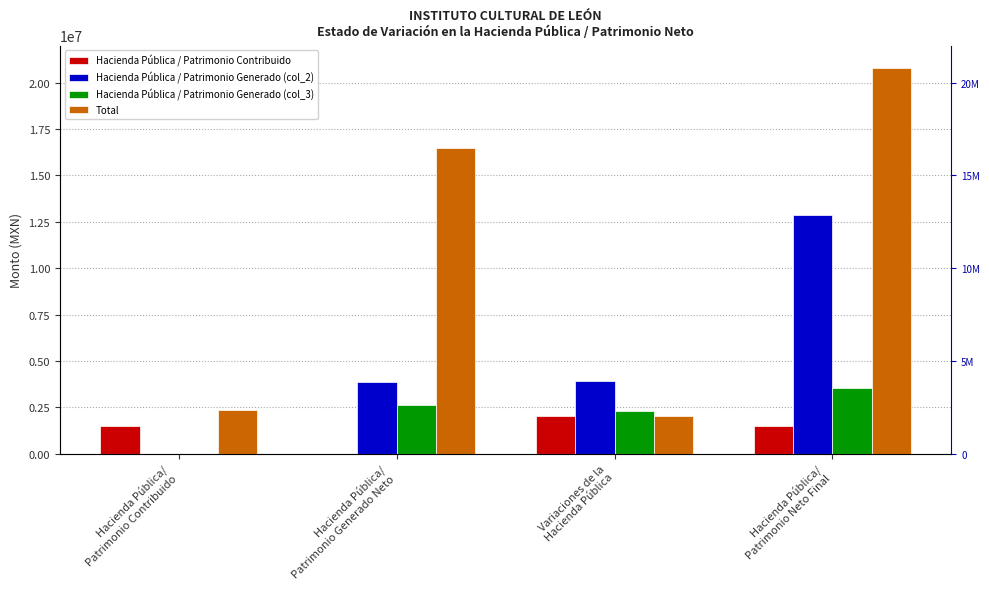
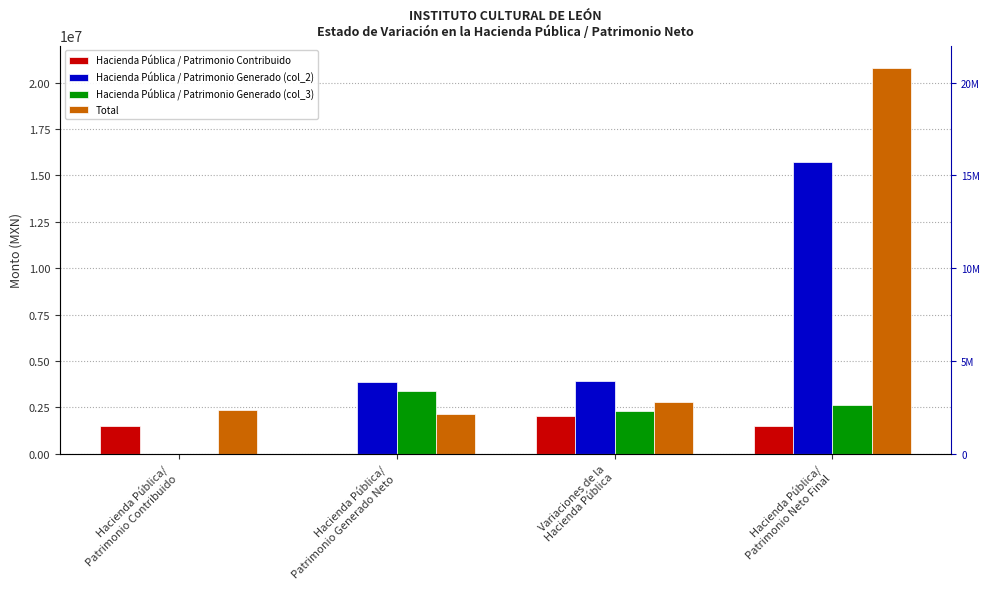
  {
    "Hacienda Pública / Patrimonio Contribuido": {
      "Hacienda Pública/ Patrimonio Contribuido": 1500000,
      "Variaciones de la Hacienda Pública": 2000000,
      "Hacienda Pública/ Patrimonio Neto Final": 1500000
    },
    "Hacienda Pública / Patrimonio Generado (col_2)": {
      "Hacienda Pública/ Patrimonio Contribuido": 0,
      "Hacienda Pública/ Patrimonio Generado Neto": 3900000,
      "Variaciones de la Hacienda Pública": 3900000,
-     "Hacienda Pública/ Patrimonio Neto Final": 12900000
+     "Hacienda Pública/ Patrimonio Neto Final": 15700000
    },
    "Hacienda Pública / Patrimonio Generado (col_3)": {
      "Hacienda Pública/ Patrimonio Contribuido": 0,
-     "Hacienda Pública/ Patrimonio Generado Neto": 2600000,
+     "Hacienda Pública/ Patrimonio Generado Neto": 3400000,
      "Variaciones de la Hacienda Pública": 2300000,
-     "Hacienda Pública/ Patrimonio Neto Final": 3600000
+     "Hacienda Pública/ Patrimonio Neto Final": 2600000
    },
    "Total": {
      "Hacienda Pública/ Patrimonio Contribuido": 2300000,
-     "Hacienda Pública/ Patrimonio Generado Neto": 16500000,
-     "Variaciones de la Hacienda Pública": 2000000,
+     "Hacienda Pública/ Patrimonio Generado Neto": 2100000,
+     "Variaciones de la Hacienda Pública": 2800000,
      "Hacienda Pública/ Patrimonio Neto Final": 20800000
    }
  }
